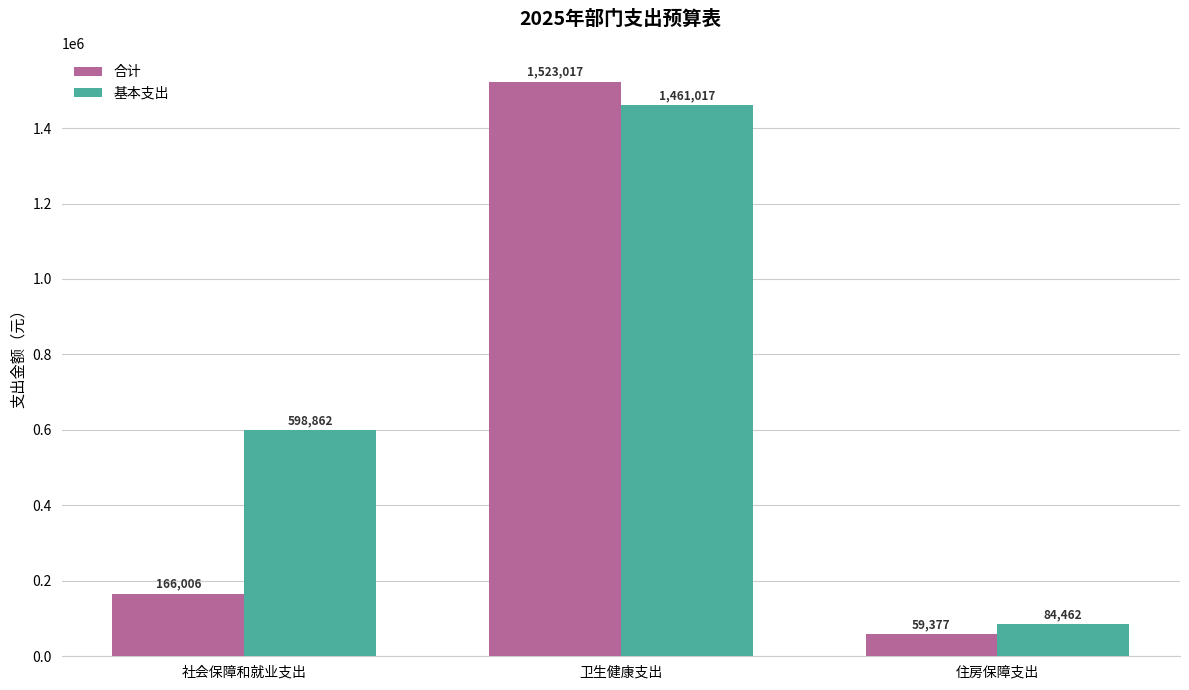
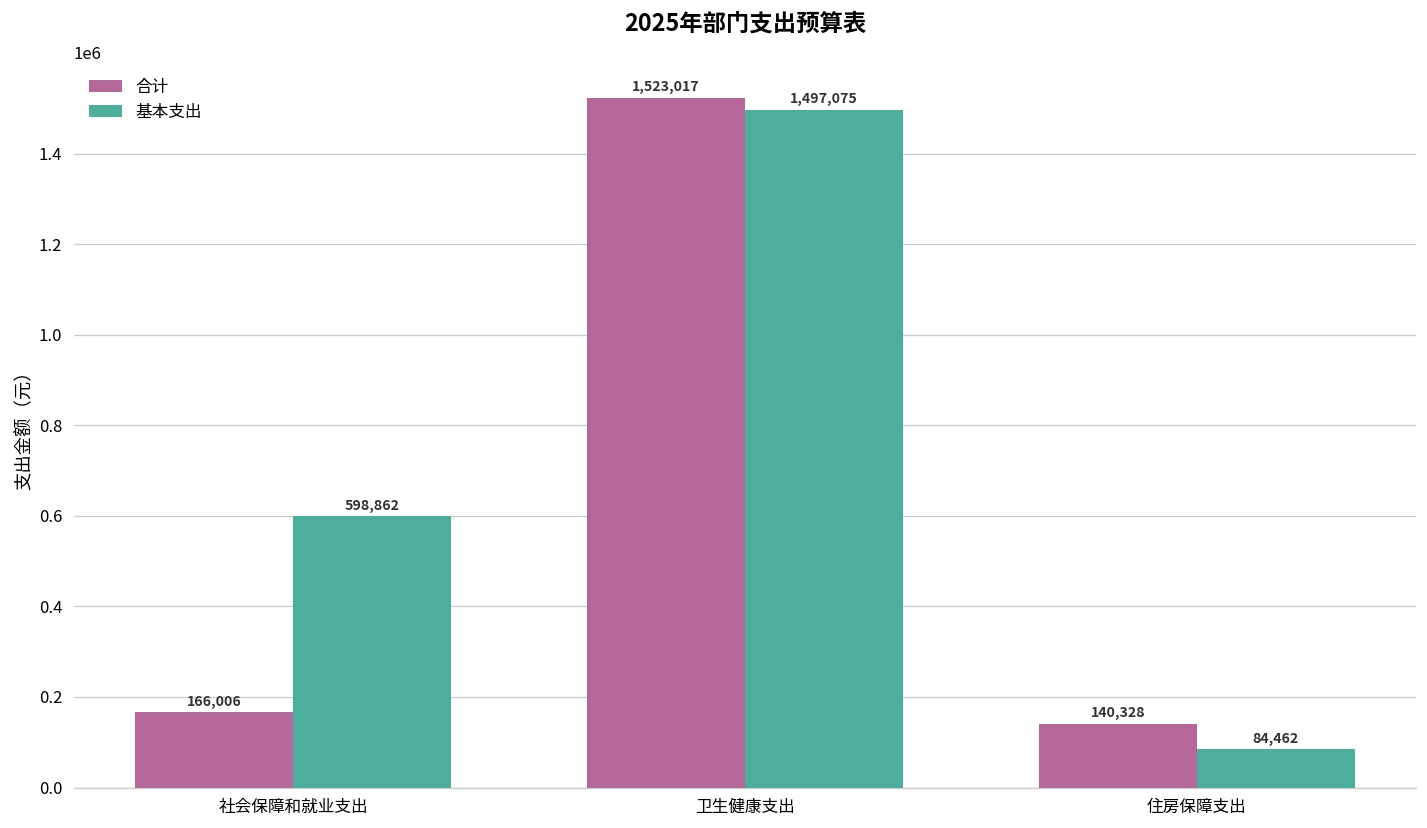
  {
    "合计": {
      "社会保障和就业支出": "166,006",
      "卫生健康支出": "1,523,017",
-     "住房保障支出": "59,377"
+     "住房保障支出": "140,328"
    },
    "基本支出": {
      "社会保障和就业支出": "598,862",
-     "卫生健康支出": "1,461,017",
+     "卫生健康支出": "1,497,075",
      "住房保障支出": "84,462"
    }
  }
